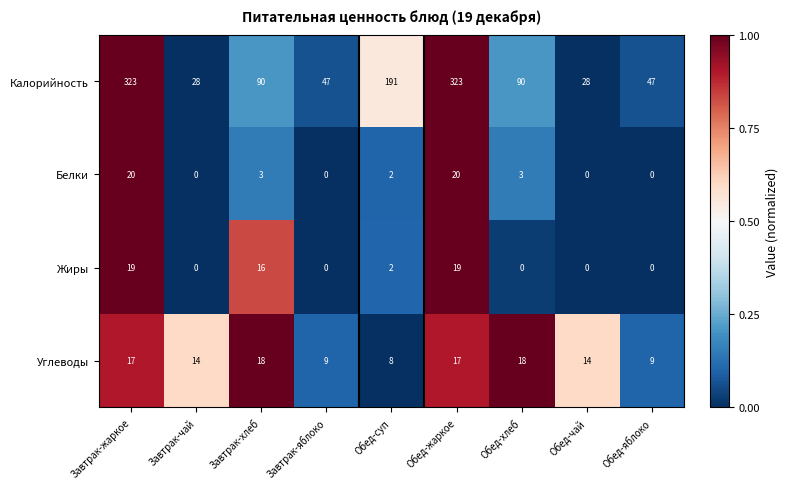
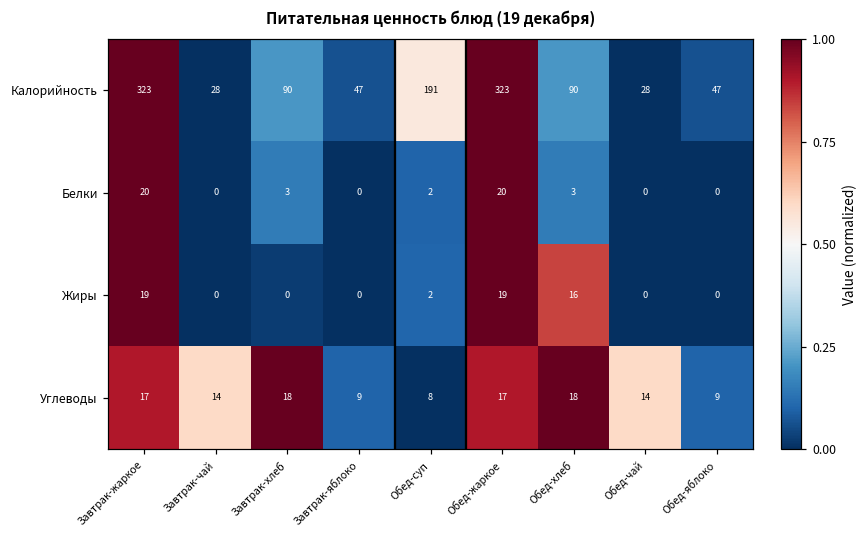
  {
    "Калорийность": {
      "Завтрак-жаркое": 323,
      "Завтрак-чай": 28,
      "Завтрак-хлеб": 90,
      "Завтрак-яблоко": 47,
      "Обед-суп": 191,
      "Обед-жаркое": 323,
      "Обед-хлеб": 90,
      "Обед-чай": 28,
      "Обед-яблоко": 47
    },
    "Белки": {
      "Завтрак-жаркое": 20,
      "Завтрак-чай": 0,
      "Завтрак-хлеб": 3,
      "Завтрак-яблоко": 0,
      "Обед-суп": 2,
      "Обед-жаркое": 20,
      "Обед-хлеб": 3,
      "Обед-чай": 0,
      "Обед-яблоко": 0
    },
    "Жиры": {
      "Завтрак-жаркое": 19,
      "Завтрак-чай": 0,
-     "Завтрак-хлеб": 16,
+     "Завтрак-хлеб": 0,
      "Завтрак-яблоко": 0,
      "Обед-суп": 2,
      "Обед-жаркое": 19,
-     "Обед-хлеб": 0,
+     "Обед-хлеб": 16,
      "Обед-чай": 0,
      "Обед-яблоко": 0
    },
    "Углеводы": {
      "Завтрак-жаркое": 17,
      "Завтрак-чай": 14,
      "Завтрак-хлеб": 18,
      "Завтрак-яблоко": 9,
      "Обед-суп": 8,
      "Обед-жаркое": 17,
      "Обед-хлеб": 18,
      "Обед-чай": 14,
      "Обед-яблоко": 9
    }
  }
